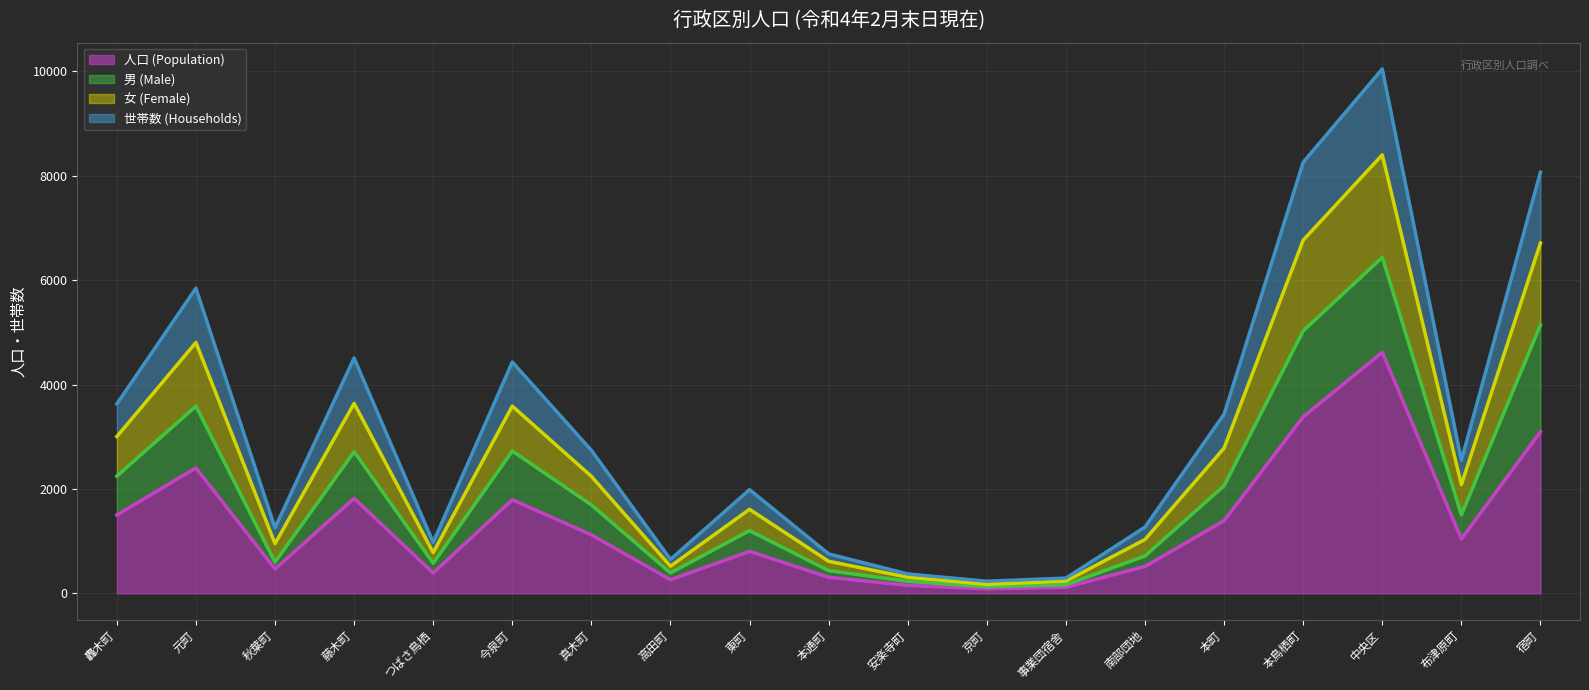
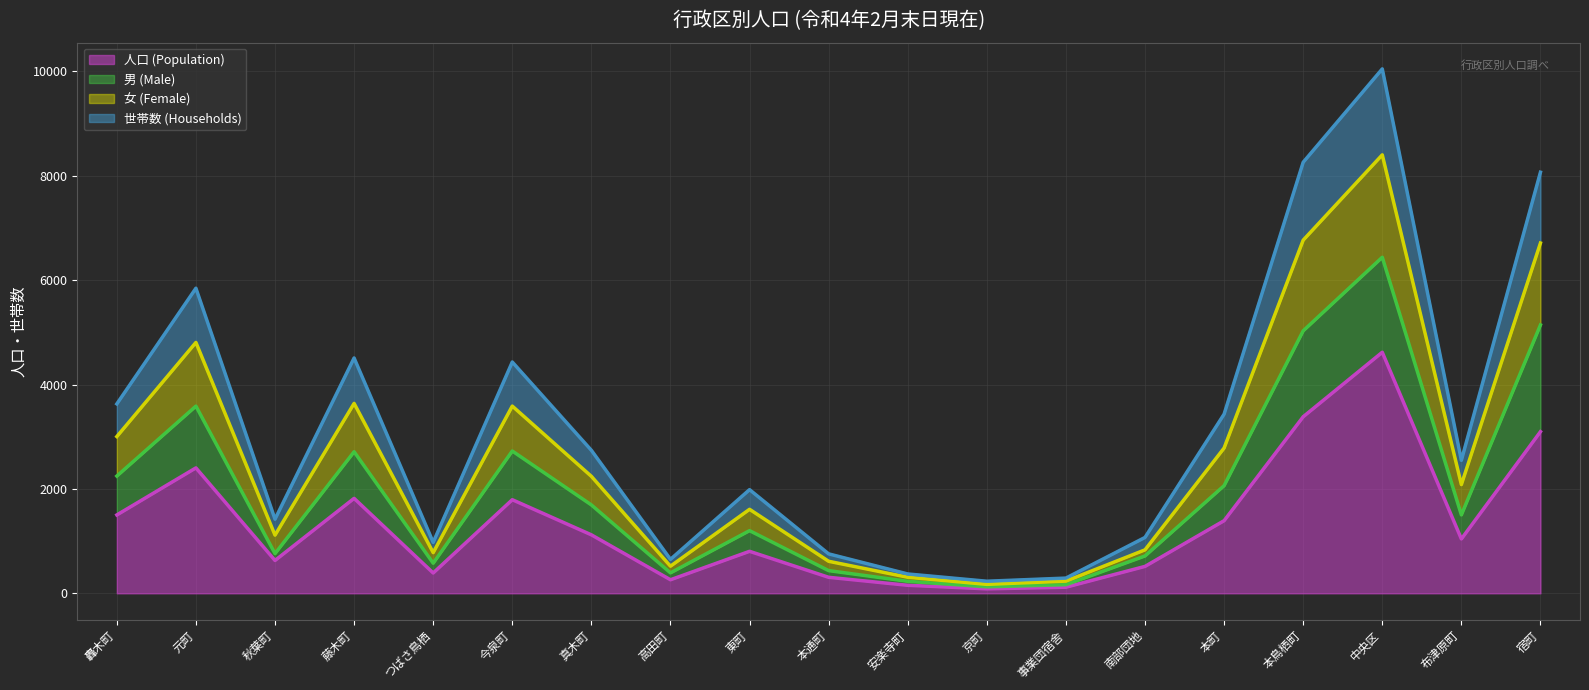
  {
    "人口 (Population)": {
      "轟木町": 1500,
      "元町": 2400,
-     "秋葉町": 500,
+     "秋葉町": 600,
      "藤木町": 1800,
      "つばさ鳥栖": 400,
      "今泉町": 1800,
      "真木町": 1100,
      "高田町": 300,
      "東町": 800,
      "本通町": 300,
      "安楽寺町": 200,
      "南部団地": 500,
      "本町": 1400,
      "本鳥栖町": 3400,
      "中央区": 4600,
      "布津原町": 1000,
      "宿町": 3100
    },
    "男 (Male)": {
      "轟木町": 700,
      "元町": 1200,
      "秋葉町": 100,
      "藤木町": 900,
      "つばさ鳥栖": 200,
      "今泉町": 900,
      "真木町": 600,
      "高田町": 100,
      "東町": 400,
      "本通町": 100,
      "安楽寺町": 100,
      "南部団地": 200,
      "本町": 700,
      "本鳥栖町": 1600,
      "中央区": 1800,
      "布津原町": 500,
      "宿町": 2000
    },
    "女 (Female)": {
      "轟木町": 800,
      "元町": 1200,
      "秋葉町": 400,
      "藤木町": 900,
      "つばさ鳥栖": 200,
      "今泉町": 900,
      "真木町": 500,
      "高田町": 100,
      "東町": 400,
      "本通町": 200,
      "安楽寺町": 100,
      "京町": 0,
      "事業団宿舎": 100,
-     "南部団地": 300,
+     "南部団地": 100,
      "本町": 700,
      "本鳥栖町": 1700,
      "中央区": 2000,
      "布津原町": 600,
      "宿町": 1600
    },
    "世帯数 (Households)": {
      "轟木町": 600,
      "元町": 1000,
      "秋葉町": 300,
      "藤木町": 900,
      "つばさ鳥栖": 200,
      "今泉町": 800,
      "真木町": 500,
      "高田町": 100,
      "東町": 400,
      "本通町": 100,
      "安楽寺町": 100,
      "京町": 100,
      "事業団宿舎": 100,
      "南部団地": 200,
      "本町": 700,
      "本鳥栖町": 1500,
      "中央区": 1600,
      "布津原町": 500,
      "宿町": 1400
    }
  }
